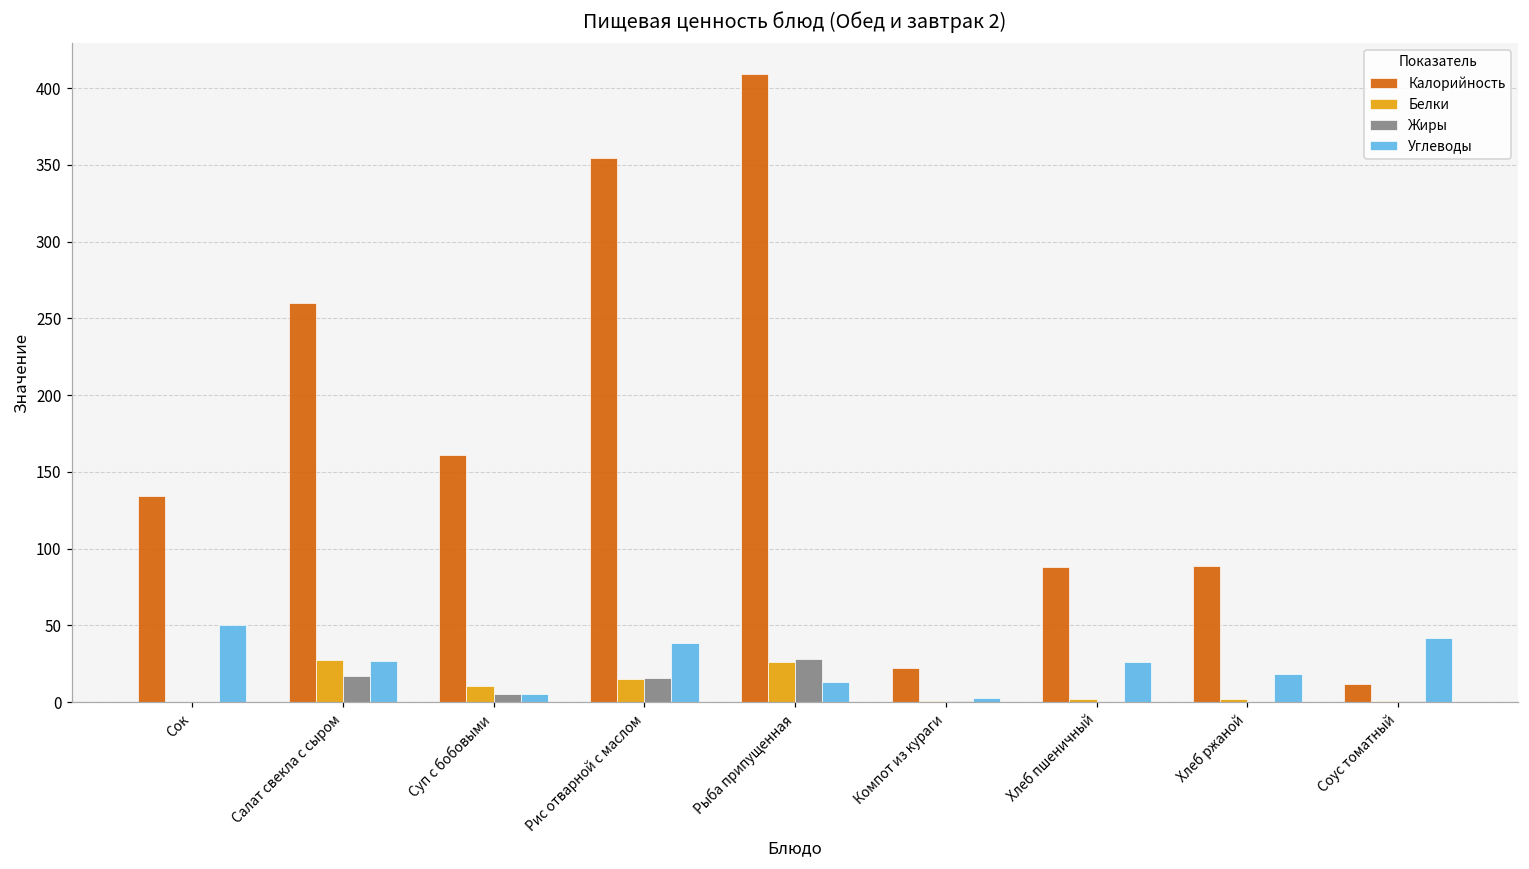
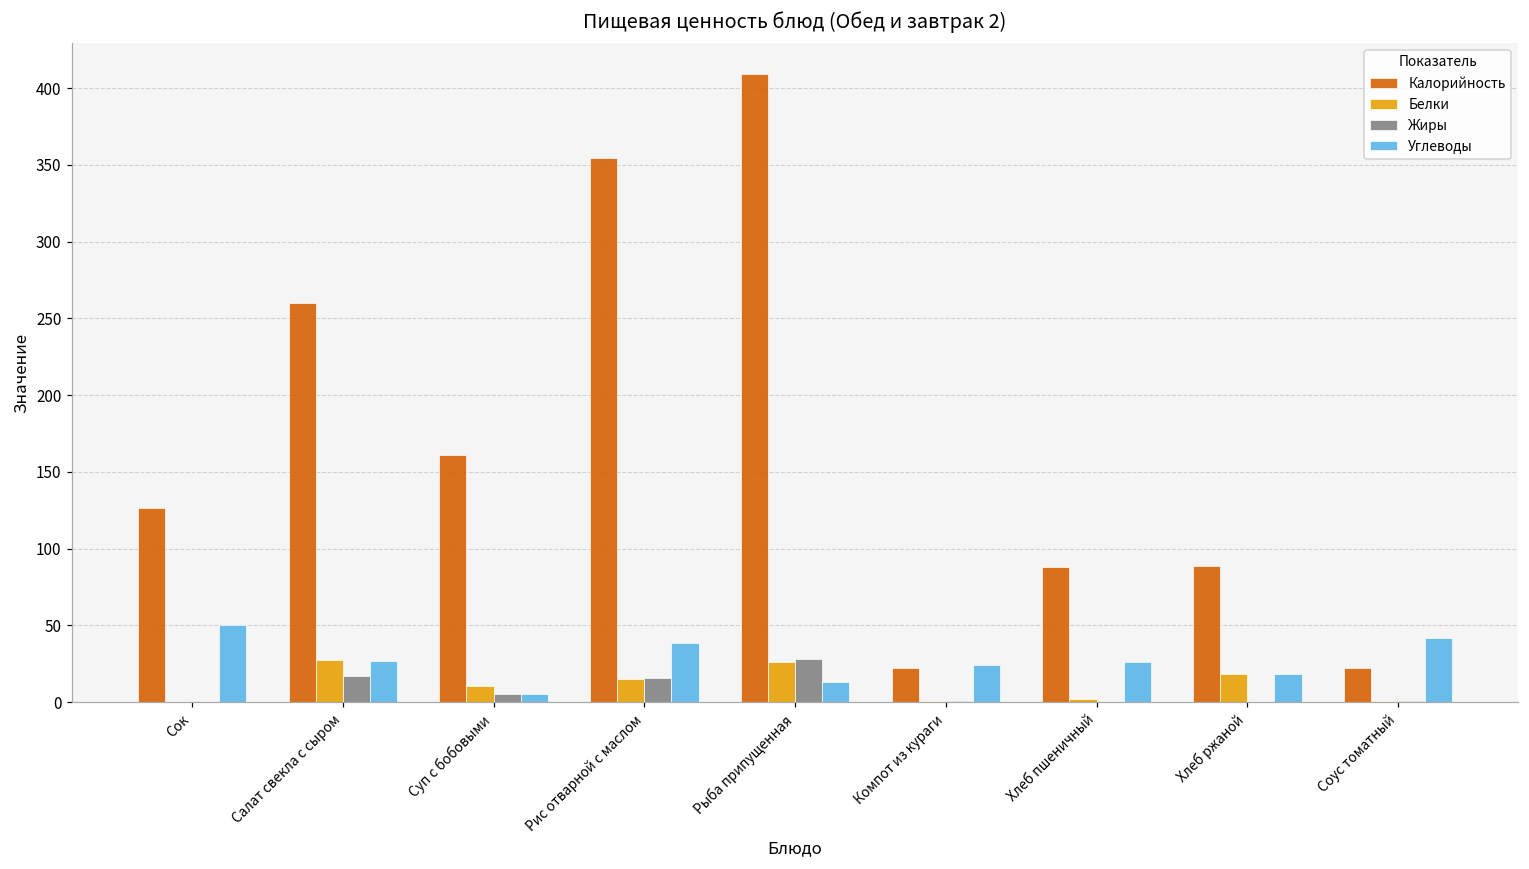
  {
    "Калорийность": {
-     "Сок": 134,
+     "Сок": 126,
      "Салат свекла с сыром": 260,
      "Суп с бобовыми": 161,
      "Рис отварной с маслом": 354,
      "Рыба припущенная": 409,
      "Компот из кураги": 22,
      "Хлеб пшеничный": 88,
      "Хлеб ржаной": 89,
-     "Соус томатный": 12
+     "Соус томатный": 22
    },
    "Белки": {
      "Сок": 0,
      "Салат свекла с сыром": 27,
      "Суп с бобовыми": 11,
      "Рис отварной с маслом": 15,
      "Рыба припущенная": 26,
      "Хлеб пшеничный": 2,
-     "Хлеб ржаной": 2
+     "Хлеб ржаной": 18
    },
    "Жиры": {
      "Сок": 0,
      "Салат свекла с сыром": 17,
      "Суп с бобовыми": 5,
      "Рис отварной с маслом": 15,
      "Рыба припущенная": 28
    },
    "Углеводы": {
      "Сок": 50,
      "Салат свекла с сыром": 27,
      "Суп с бобовыми": 6,
      "Рис отварной с маслом": 39,
      "Рыба припущенная": 13,
-     "Компот из кураги": 3,
+     "Компот из кураги": 24,
      "Хлеб пшеничный": 26,
      "Хлеб ржаной": 18,
      "Соус томатный": 42
    }
  }
